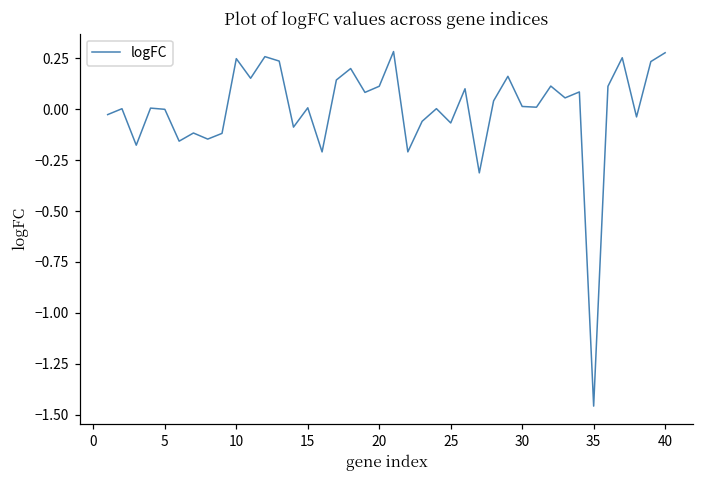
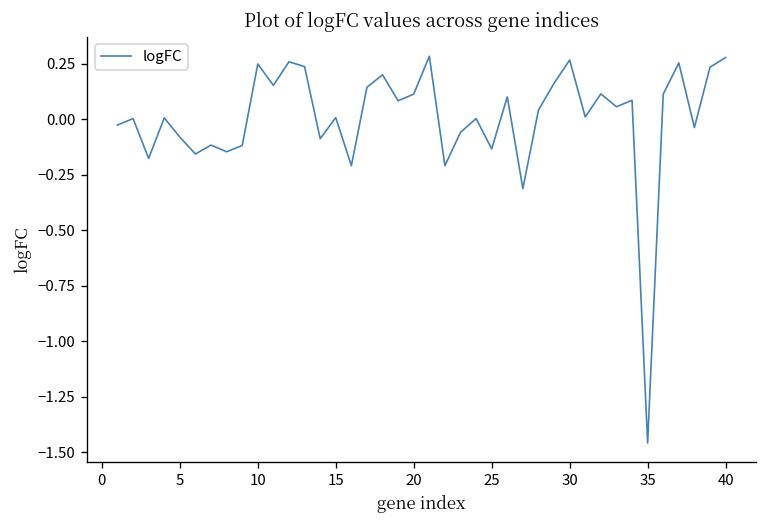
  {
-   "5": 0.00,
+   "5": -0.08,
    "10": 0.25,
    "15": 0.01,
    "20": 0.11,
-   "25": -0.07,
-   "30": 0.01,
+   "25": -0.13,
+   "30": 0.27,
    "35": -1.46,
    "40": 0.28
  }
